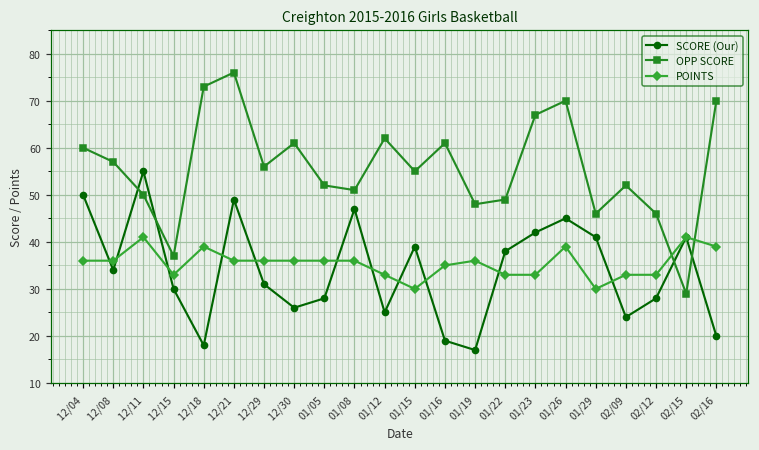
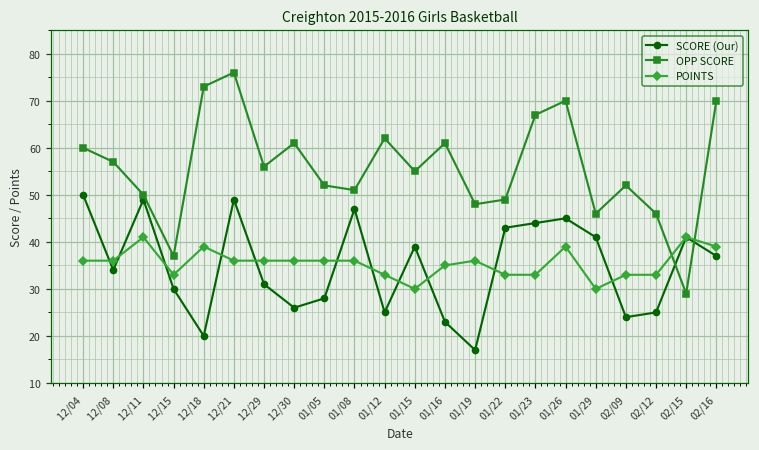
  {
    "SCORE (Our)": {
      "12/04": 50,
      "12/08": 34,
-     "12/11": 55,
+     "12/11": 49,
      "12/15": 30,
-     "12/18": 18,
+     "12/18": 20,
      "12/21": 49,
      "12/29": 31,
      "12/30": 26,
      "01/05": 28,
      "01/08": 47,
      "01/12": 25,
      "01/15": 39,
-     "01/16": 19,
+     "01/16": 23,
      "01/19": 17,
-     "01/22": 38,
-     "01/23": 42,
+     "01/22": 43,
+     "01/23": 44,
      "01/26": 45,
      "01/29": 41,
      "02/09": 24,
-     "02/12": 28,
-     "02/16": 20
+     "02/12": 25,
+     "02/16": 37
    }
  }
